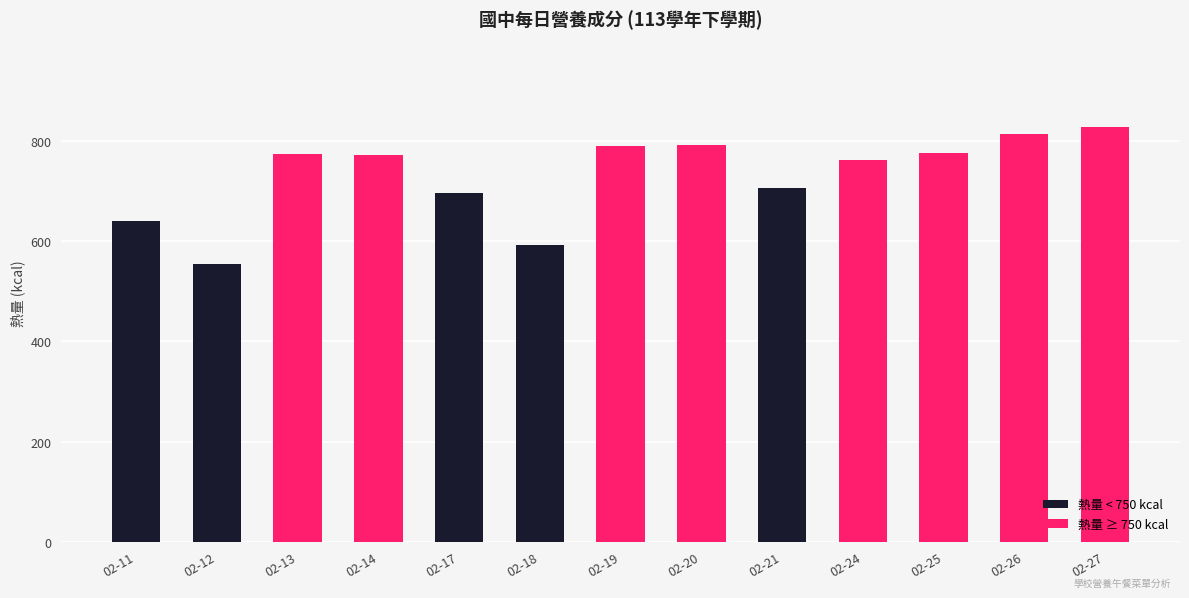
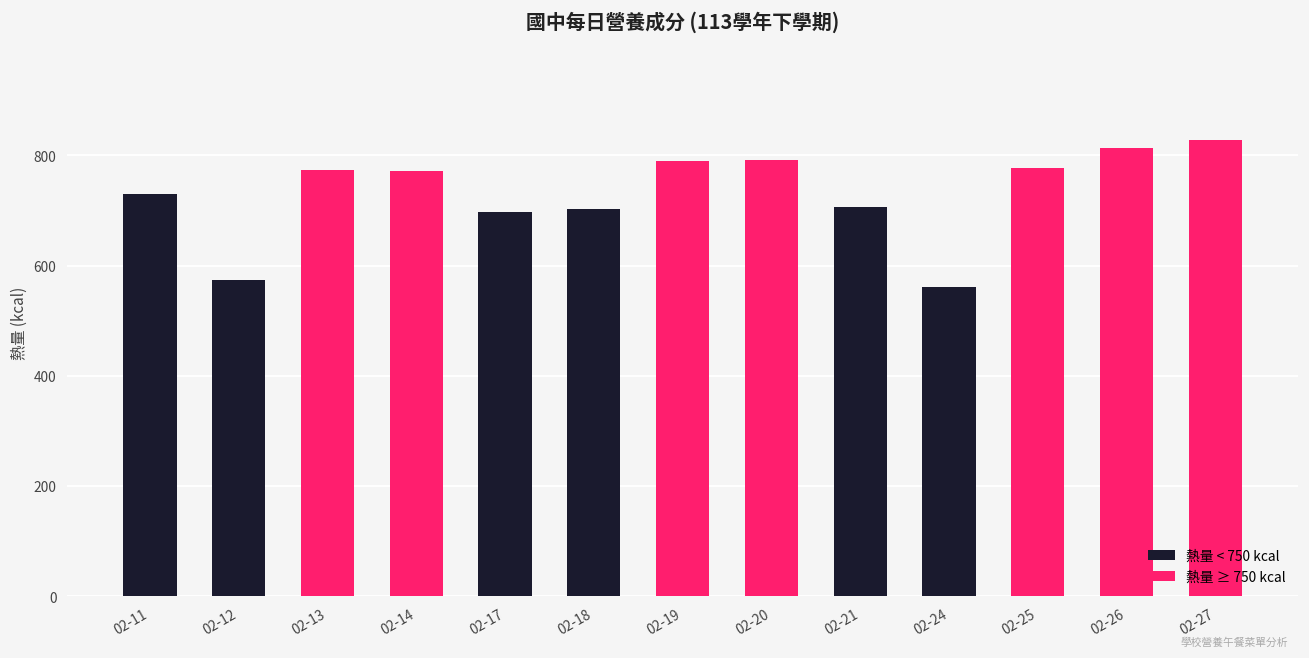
  {
-   "02-11": 640,
-   "02-12": 550,
+   "02-11": 730,
+   "02-12": 570,
    "02-13": 770,
    "02-14": 770,
    "02-17": 700,
-   "02-18": 590,
+   "02-18": 700,
    "02-19": 790,
    "02-20": 790,
    "02-21": 710,
-   "02-24": 760,
+   "02-24": 560,
    "02-25": 780,
    "02-26": 810,
    "02-27": 830
  }
